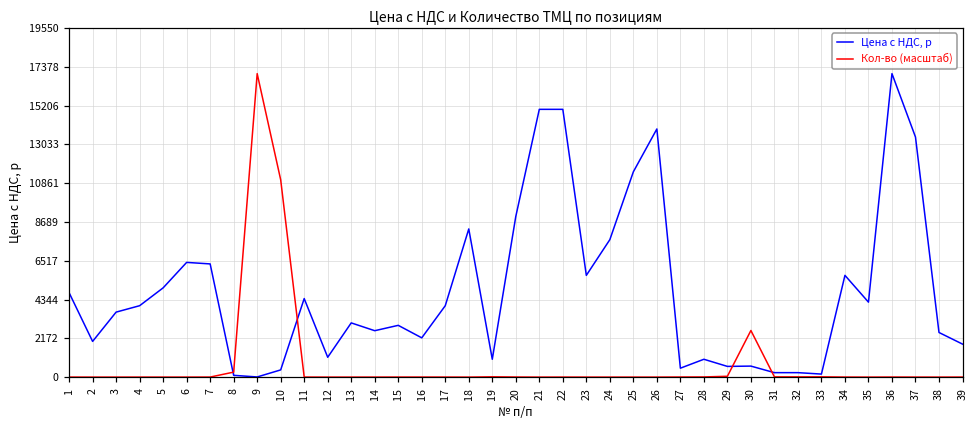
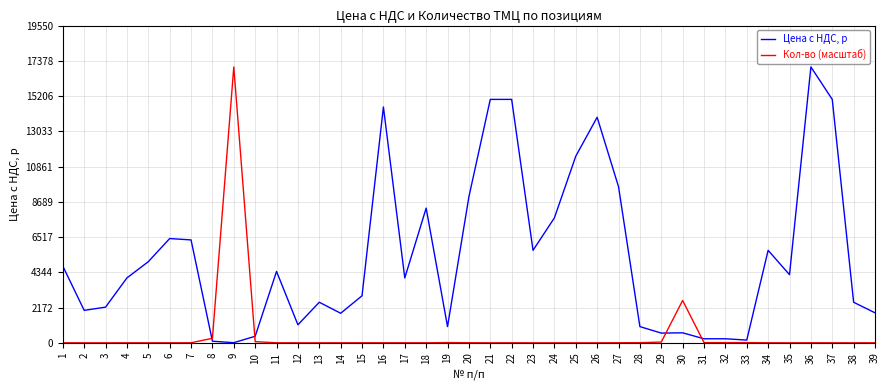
  {
    "Цена с НДС, р": {
      "1": 4700,
      "2": 2000,
-     "3": 3600,
+     "3": 2200,
      "4": 4000,
      "5": 5000,
      "6": 6400,
      "7": 6300,
      "8": 100,
      "9": 0,
      "10": 400,
      "11": 4400,
      "12": 1100,
-     "13": 3000,
-     "14": 2600,
+     "13": 2500,
+     "14": 1800,
      "15": 2900,
-     "16": 2200,
+     "16": 14500,
      "17": 4000,
      "18": 8300,
      "19": 1000,
      "20": 9000,
      "21": 15000,
      "22": 15000,
      "23": 5700,
      "24": 7700,
      "25": 11500,
      "26": 13900,
-     "27": 500,
+     "27": 9600,
      "28": 1000,
      "29": 600,
      "30": 600,
      "31": 300,
      "32": 300,
      "34": 5700,
      "35": 4200,
      "36": 17000,
-     "37": 13500,
+     "37": 15000,
      "38": 2500,
      "39": 1900
    },
    "Кол-во (масштаб)": {
      "1": 0,
      "2": 0,
      "3": 0,
      "4": 0,
      "5": 0,
      "6": 0,
      "7": 0,
      "8": 300,
      "9": 17000,
-     "10": 11100,
+     "10": 100,
      "11": 0,
      "12": 0,
      "13": 0,
      "14": 0,
      "15": 0,
      "16": 0,
      "17": 0,
      "18": 0,
      "19": 0,
      "20": 0,
      "21": 0,
      "22": 0,
      "23": 0,
      "24": 0,
      "25": 0,
      "26": 0,
      "27": 0,
      "28": 0,
      "29": 0,
      "30": 2600,
      "31": 0,
      "32": 0,
      "34": 0,
      "35": 0,
      "36": 0,
      "37": 0,
      "38": 0,
      "39": 0
    }
  }
